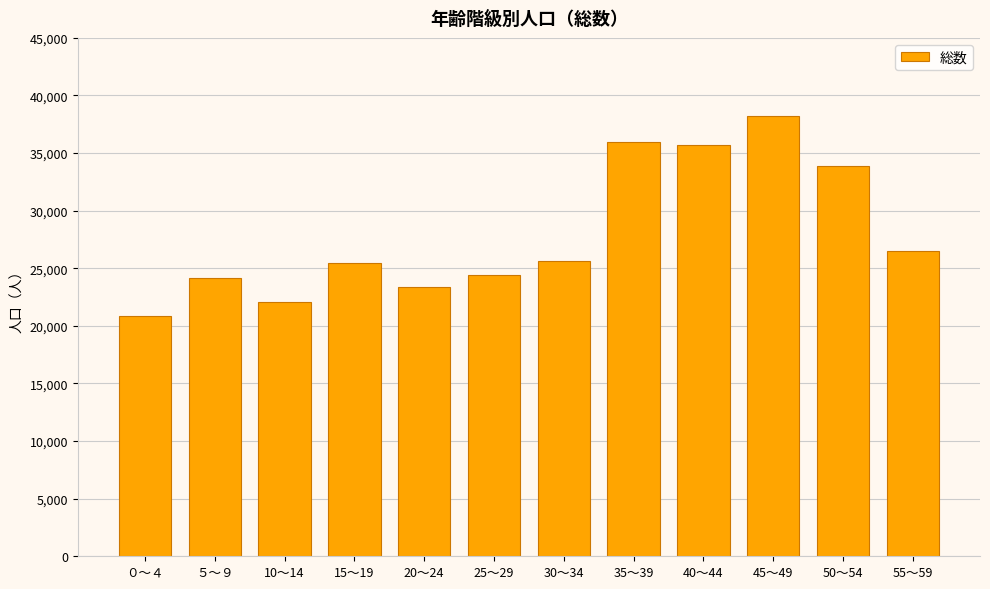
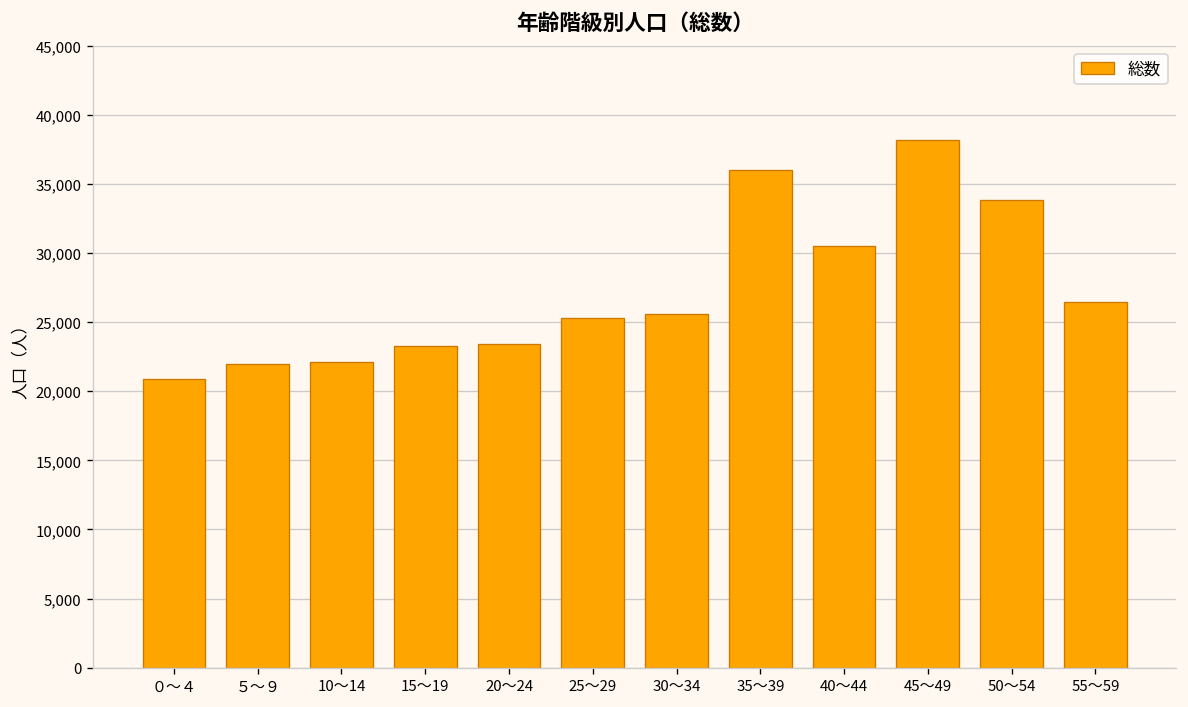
  {
    "０～４": "20,900",
-   "５～９": "24,200",
+   "５～９": "22,000",
    "10～14": "22,100",
-   "15～19": "25,500",
+   "15～19": "23,200",
    "20～24": "23,400",
-   "25～29": "24,400",
+   "25～29": "25,300",
    "30～34": "25,600",
    "35～39": "36,000",
-   "40～44": "35,700",
+   "40～44": "30,500",
    "45～49": "38,200",
    "50～54": "33,900",
    "55～59": "26,500"
  }
